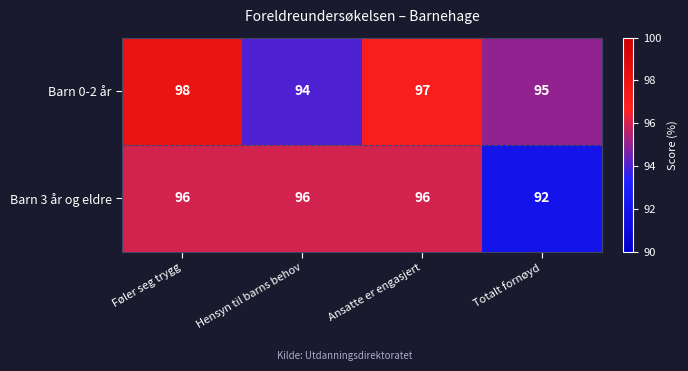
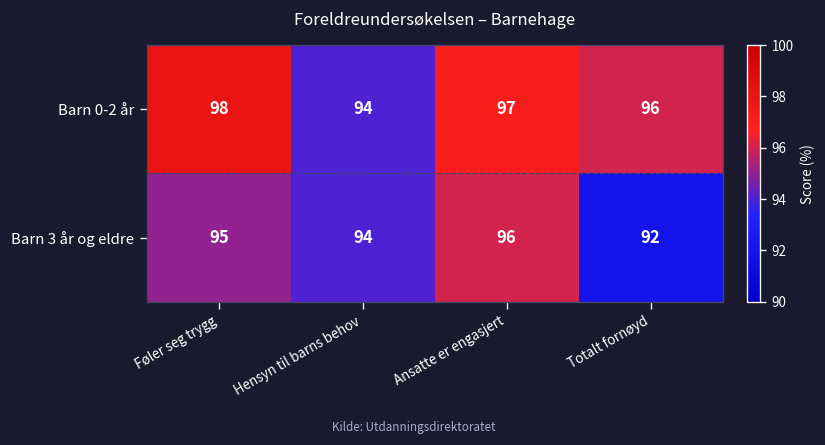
  {
    "Barn 0-2 år": {
      "Føler seg trygg": 98,
      "Hensyn til barns behov": 94,
      "Ansatte er engasjert": 97,
-     "Totalt fornøyd": 95
+     "Totalt fornøyd": 96
    },
    "Barn 3 år og eldre": {
-     "Føler seg trygg": 96,
-     "Hensyn til barns behov": 96,
+     "Føler seg trygg": 95,
+     "Hensyn til barns behov": 94,
      "Ansatte er engasjert": 96,
      "Totalt fornøyd": 92
    }
  }
